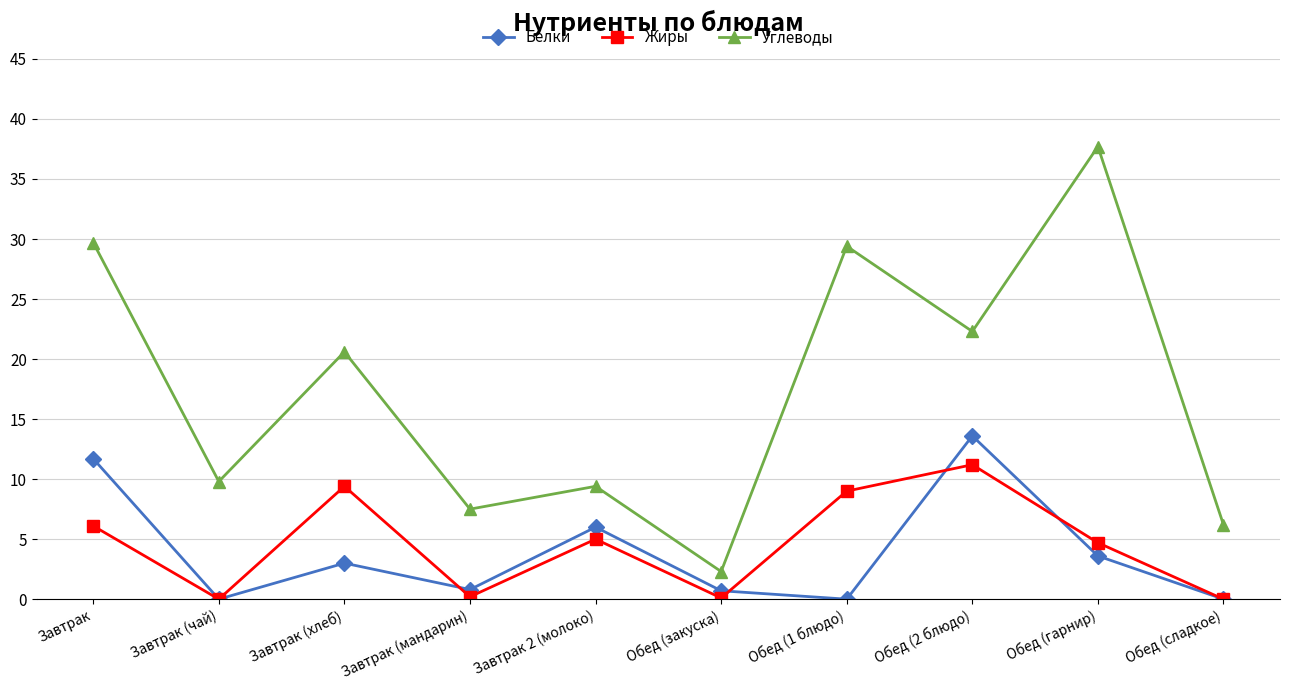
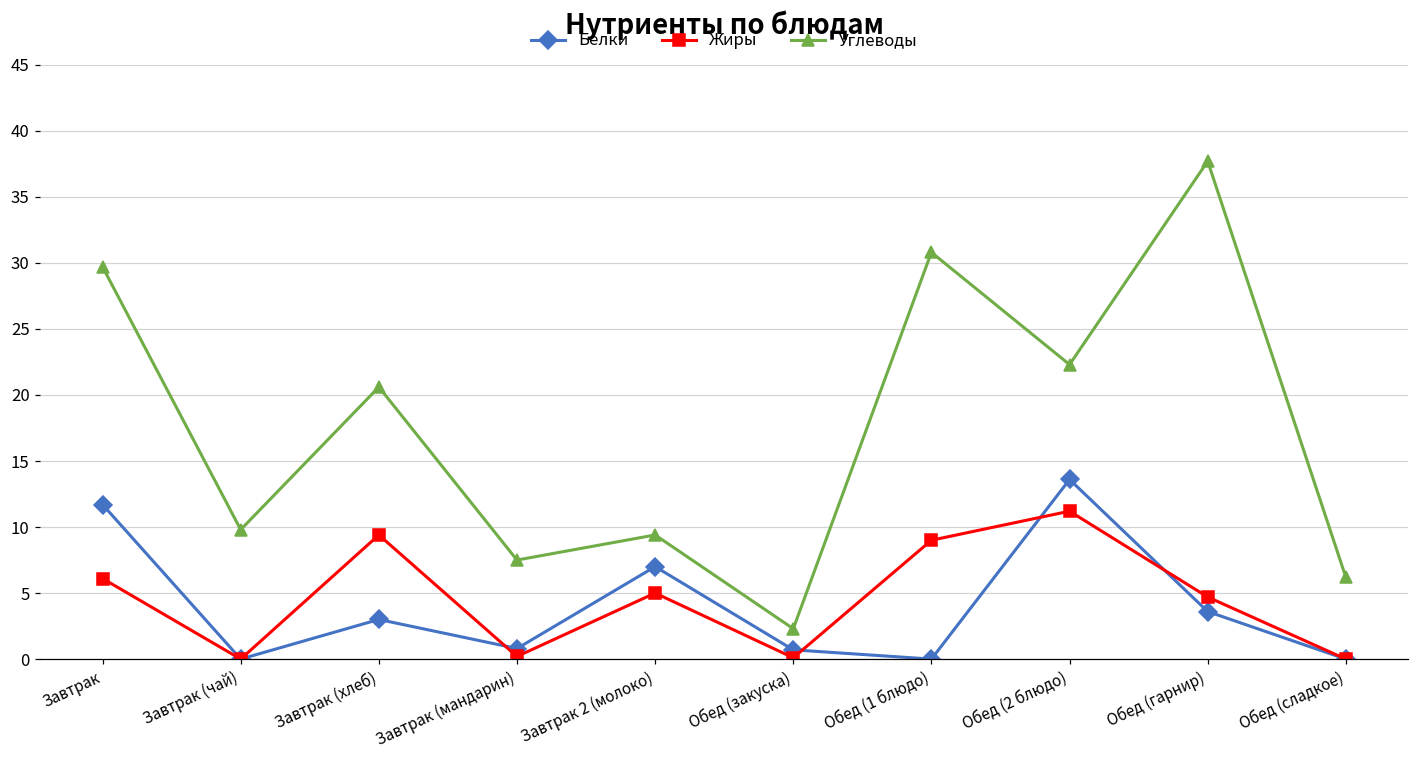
  {
    "Белки": {
      "Завтрак": 11.7,
      "Завтрак (хлеб)": 3,
      "Завтрак (мандарин)": 1,
-     "Завтрак 2 (молоко)": 6,
+     "Завтрак 2 (молоко)": 7,
      "Обед (закуска)": 0.7,
      "Обед (1 блюдо)": 0,
      "Обед (2 блюдо)": 13.6,
      "Обед (гарнир)": 3.6
    },
    "Жиры": {
      "Завтрак": 6.1,
      "Завтрак (хлеб)": 9.4,
      "Завтрак (мандарин)": 0.2,
      "Завтрак 2 (молоко)": 5.0,
      "Обед (закуска)": 0.1,
      "Обед (1 блюдо)": 9.0,
      "Обед (2 блюдо)": 11.2,
      "Обед (гарнир)": 4.7
    },
    "Углеводы": {
      "Завтрак": 29.7,
      "Завтрак (чай)": 9.8,
      "Завтрак (хлеб)": 20.6,
      "Завтрак (мандарин)": 7.5,
      "Завтрак 2 (молоко)": 9.4,
      "Обед (закуска)": 2.3,
-     "Обед (1 блюдо)": 29.4,
+     "Обед (1 блюдо)": 30.8,
      "Обед (2 блюдо)": 22.3,
      "Обед (гарнир)": 37.7,
      "Обед (сладкое)": 6.2
    }
  }
